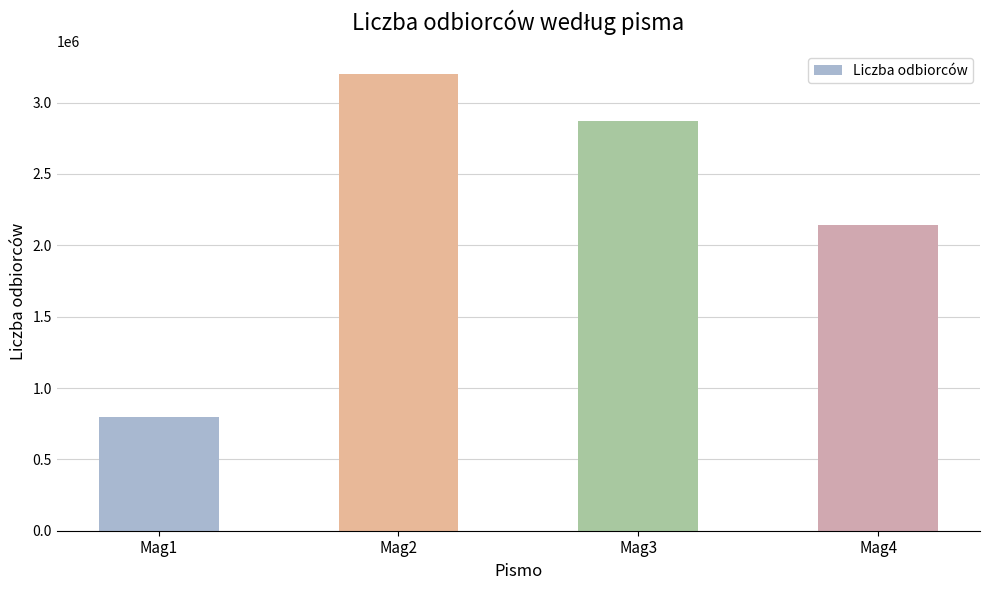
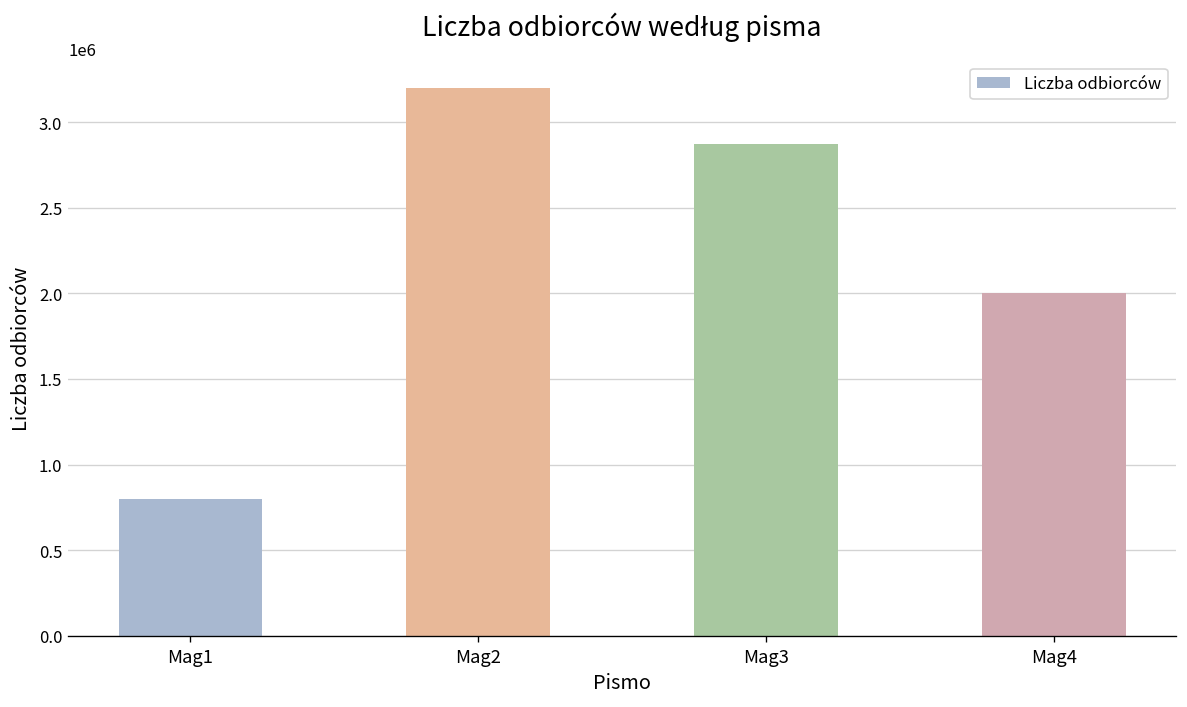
  {
    "Mag1": 800000,
    "Mag2": 3200000,
    "Mag3": 2870000,
-   "Mag4": 2140000
+   "Mag4": 2000000
  }
